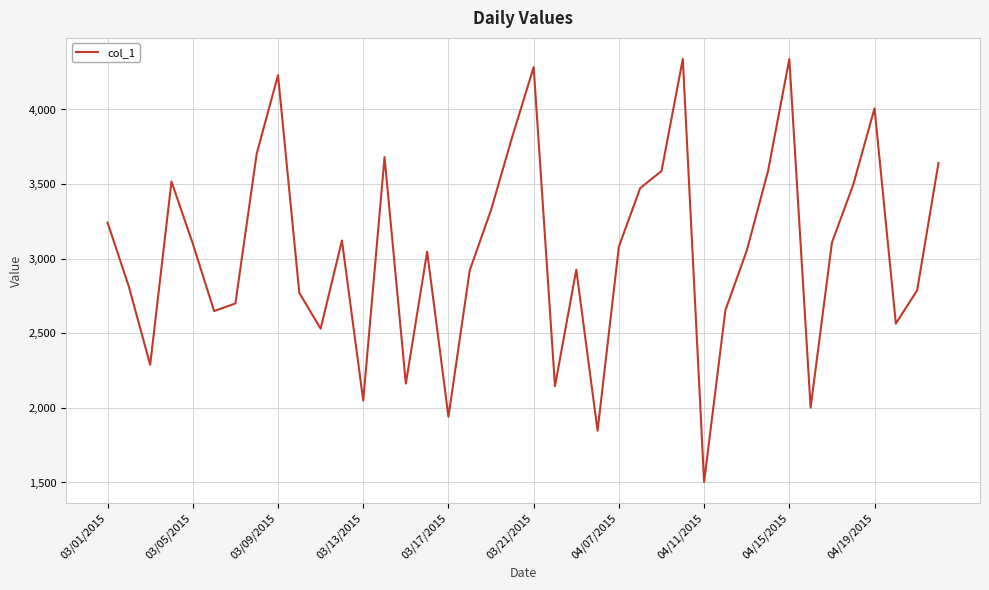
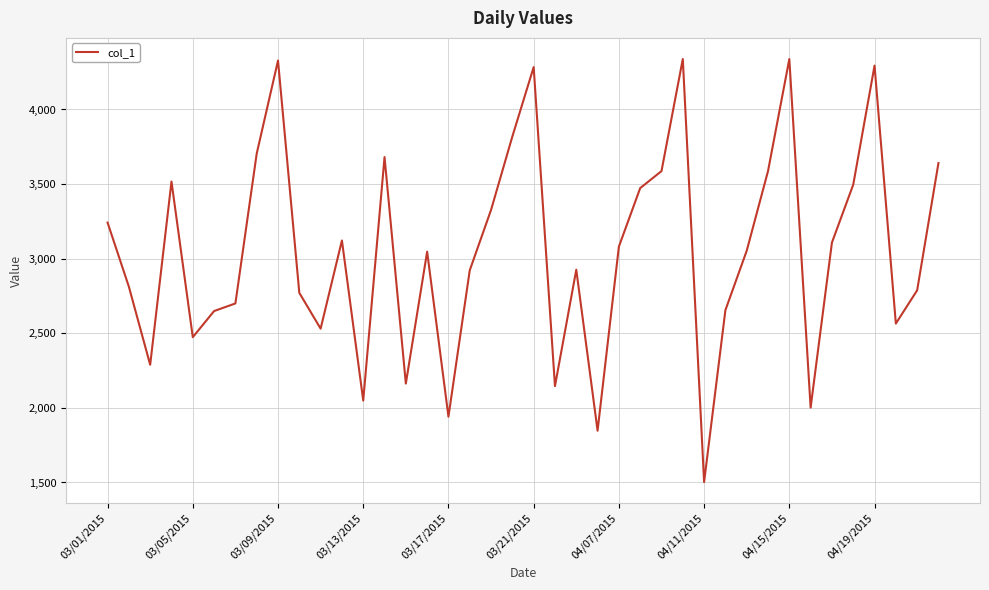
  {
    "03/01/2015": "3,240",
-   "03/05/2015": "3,100",
-   "03/09/2015": "4,230",
+   "03/05/2015": "2,470",
+   "03/09/2015": "4,330",
    "03/13/2015": "2,050",
    "03/17/2015": "1,940",
    "03/21/2015": "4,280",
    "04/07/2015": "3,080",
    "04/11/2015": "1,500",
    "04/15/2015": "4,340",
-   "04/19/2015": "4,010"
+   "04/19/2015": "4,290"
  }
